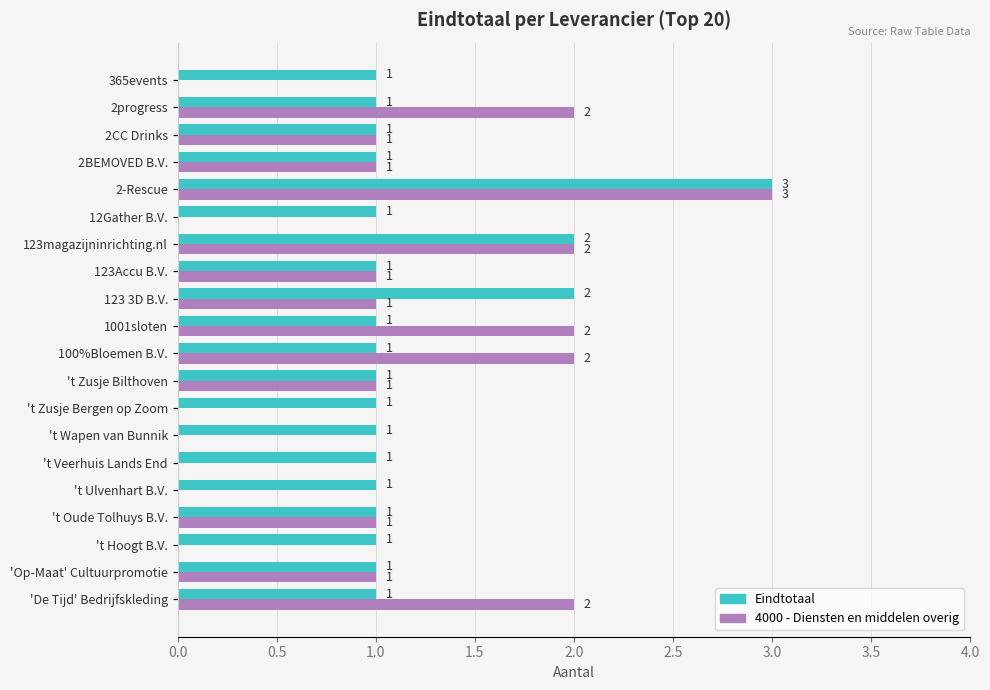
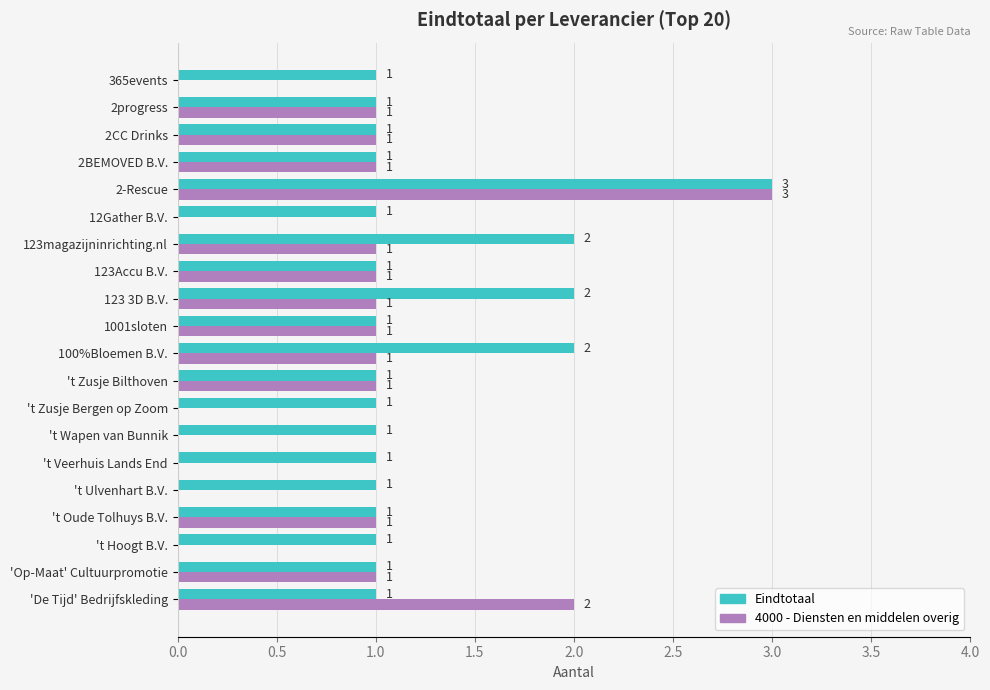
  {
    "Eindtotaal": {
      "365events": 1,
      "12Gather B.V.": 1,
      "123magazijninrichting.nl": 2,
      "123 3D B.V.": 2,
-     "100%Bloemen B.V.": 1,
+     "100%Bloemen B.V.": 2,
      "'t Zusje Bergen op Zoom": 1,
      "'t Wapen van Bunnik": 1,
      "'t Veerhuis Lands End": 1,
      "'t Ulvenhart B.V.": 1,
      "'t Hoogt B.V.": 1,
      "'De Tijd' Bedrijfskleding": 1
    },
    "4000 - Diensten en middelen overig": {
-     "2progress": 2,
-     "123magazijninrichting.nl": 2,
+     "2progress": 1,
+     "123magazijninrichting.nl": 1,
      "123 3D B.V.": 1,
-     "1001sloten": 2,
-     "100%Bloemen B.V.": 2,
+     "1001sloten": 1,
+     "100%Bloemen B.V.": 1,
      "'De Tijd' Bedrijfskleding": 2
    }
  }
